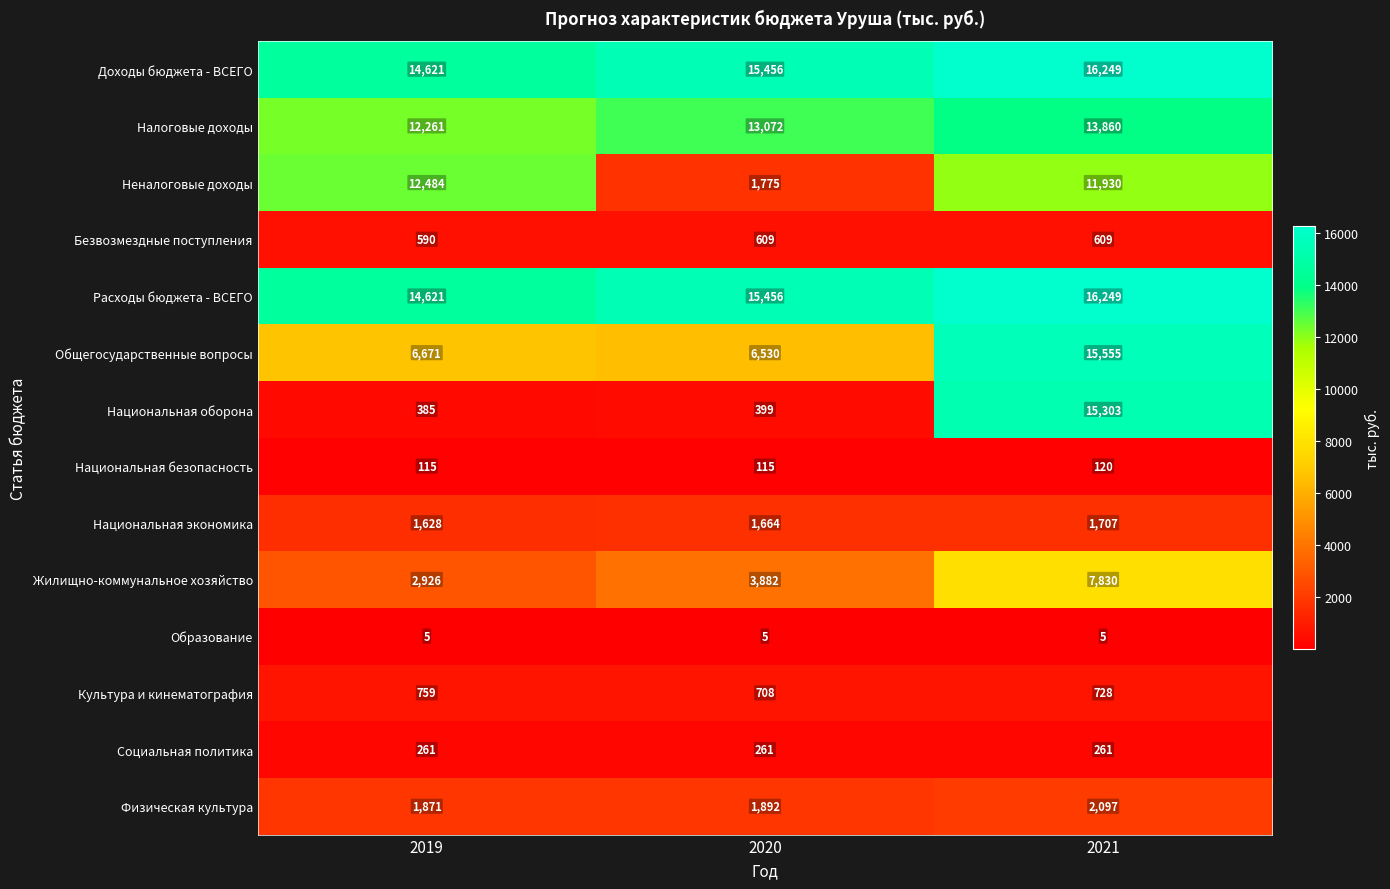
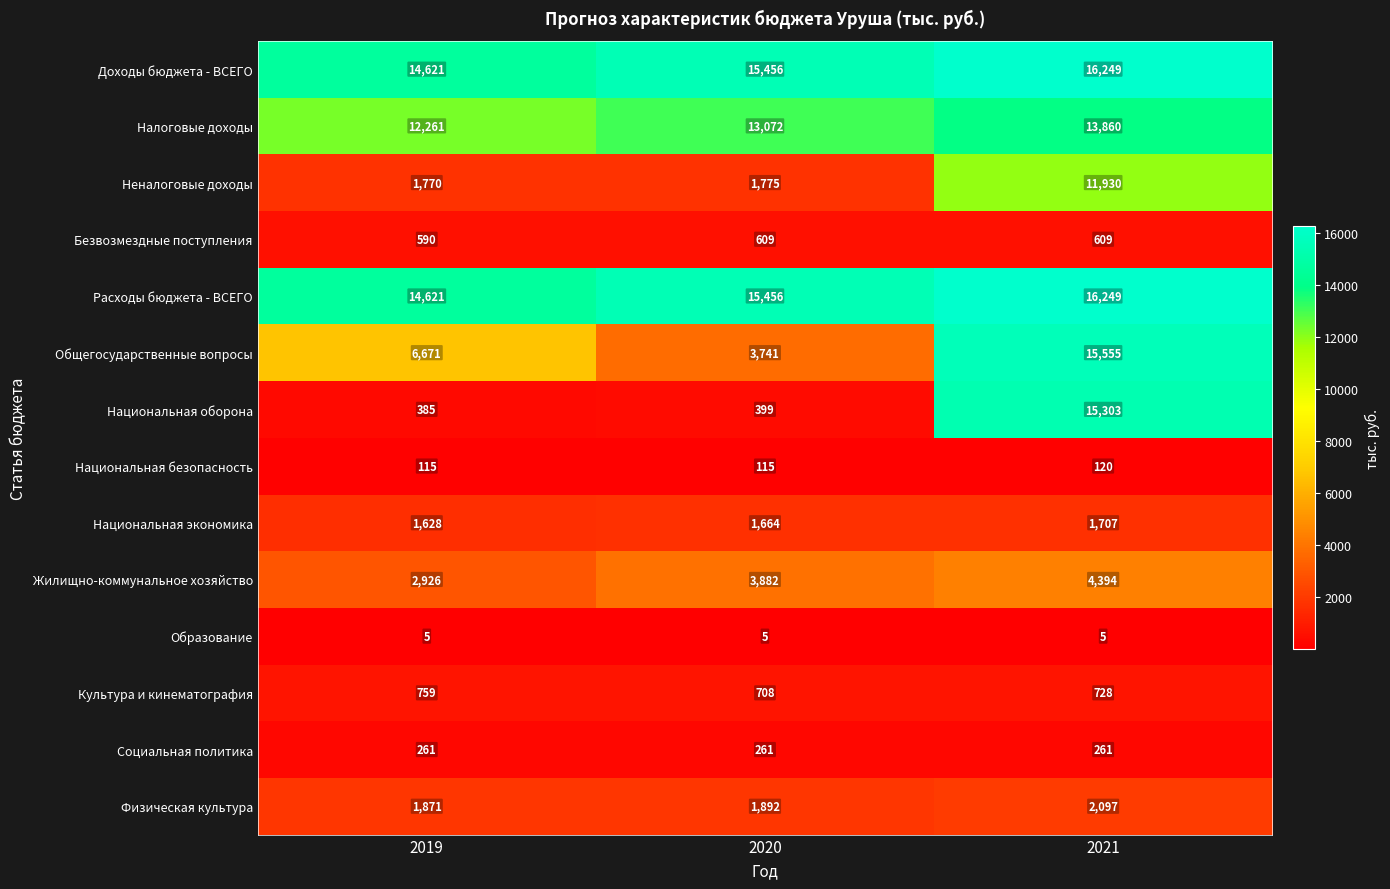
  {
    "Неналоговые доходы": {
-     "2019": "12,484"
+     "2019": "1,770"
    },
    "Общегосударственные вопросы": {
-     "2020": "6,530"
+     "2020": "3,741"
    },
    "Жилищно-коммунальное хозяйство": {
-     "2021": "7,830"
+     "2021": "4,394"
    }
  }
